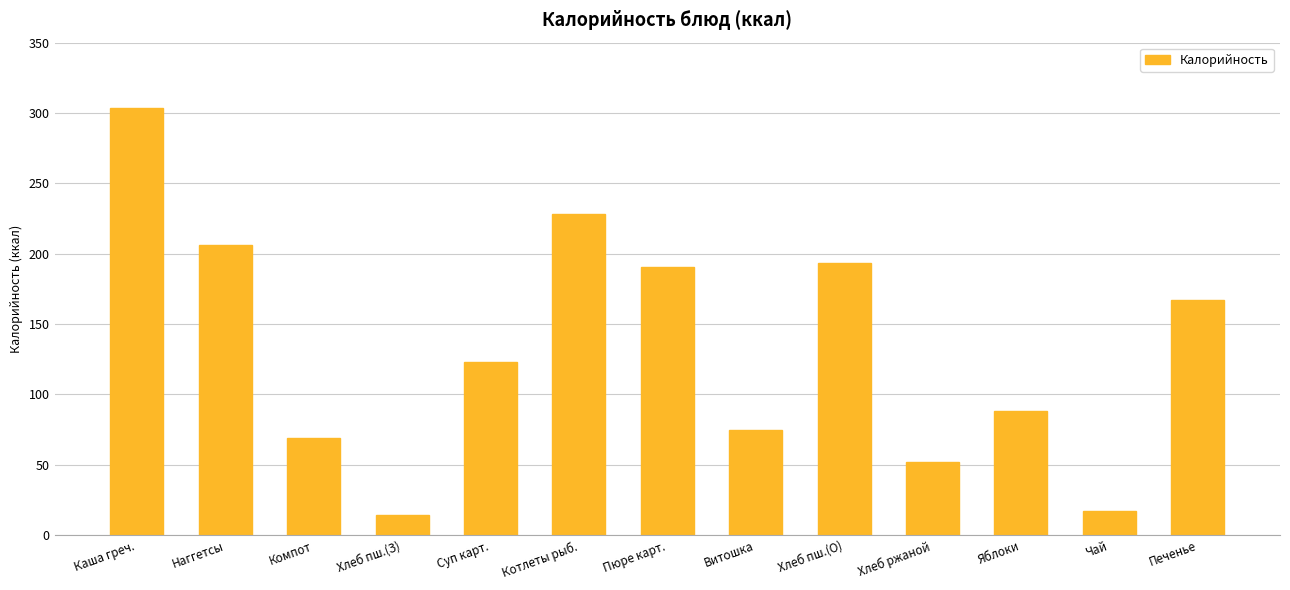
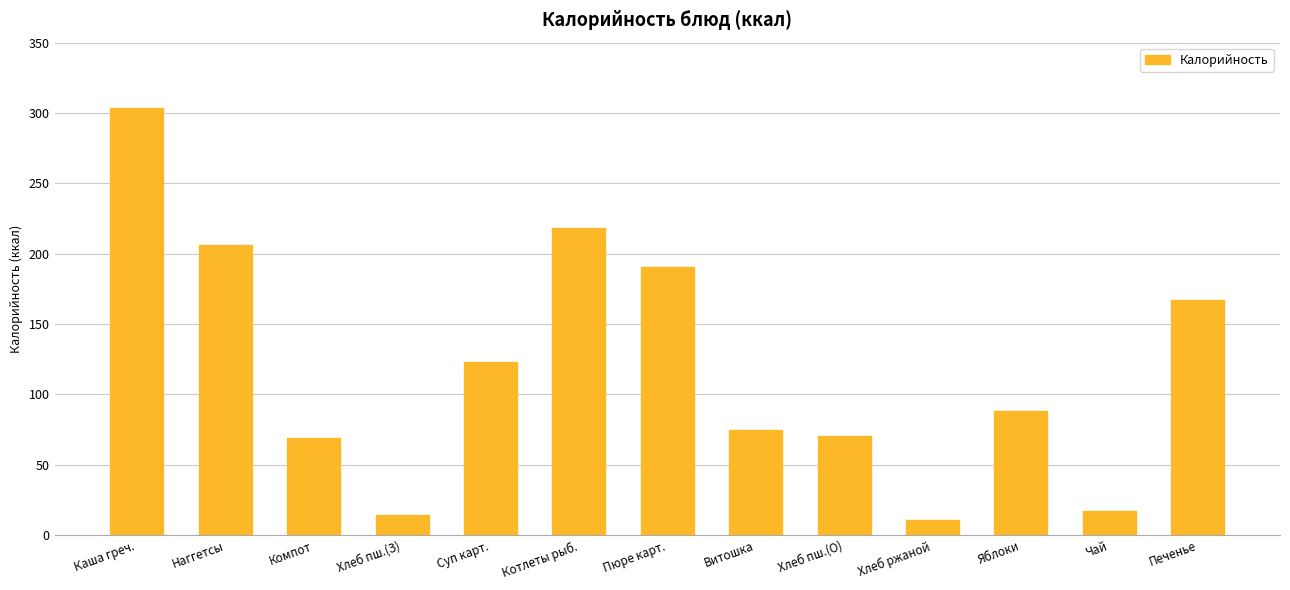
  {
    "Каша греч.": 304,
    "Наггетсы": 206,
    "Компот": 69,
    "Хлеб пш.(З)": 15,
    "Суп карт.": 123,
-   "Котлеты рыб.": 228,
+   "Котлеты рыб.": 218,
    "Пюре карт.": 191,
    "Витошка": 75,
-   "Хлеб пш.(О)": 194,
-   "Хлеб ржаной": 52,
+   "Хлеб пш.(О)": 71,
+   "Хлеб ржаной": 11,
    "Яблоки": 88,
    "Чай": 18,
    "Печенье": 167
  }
